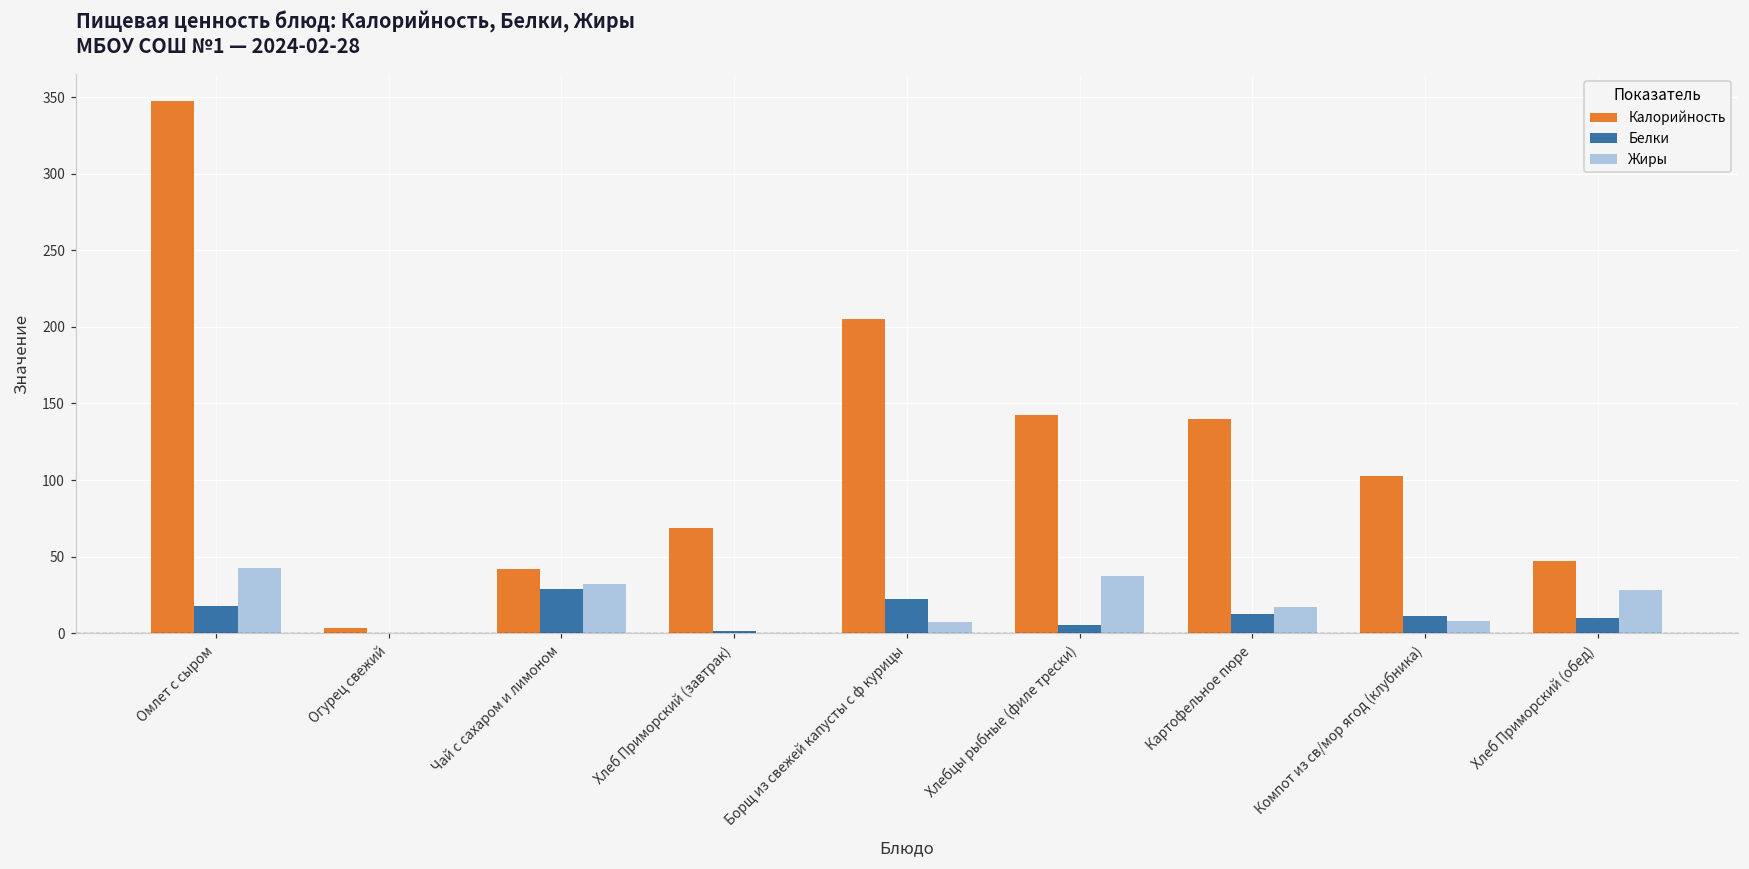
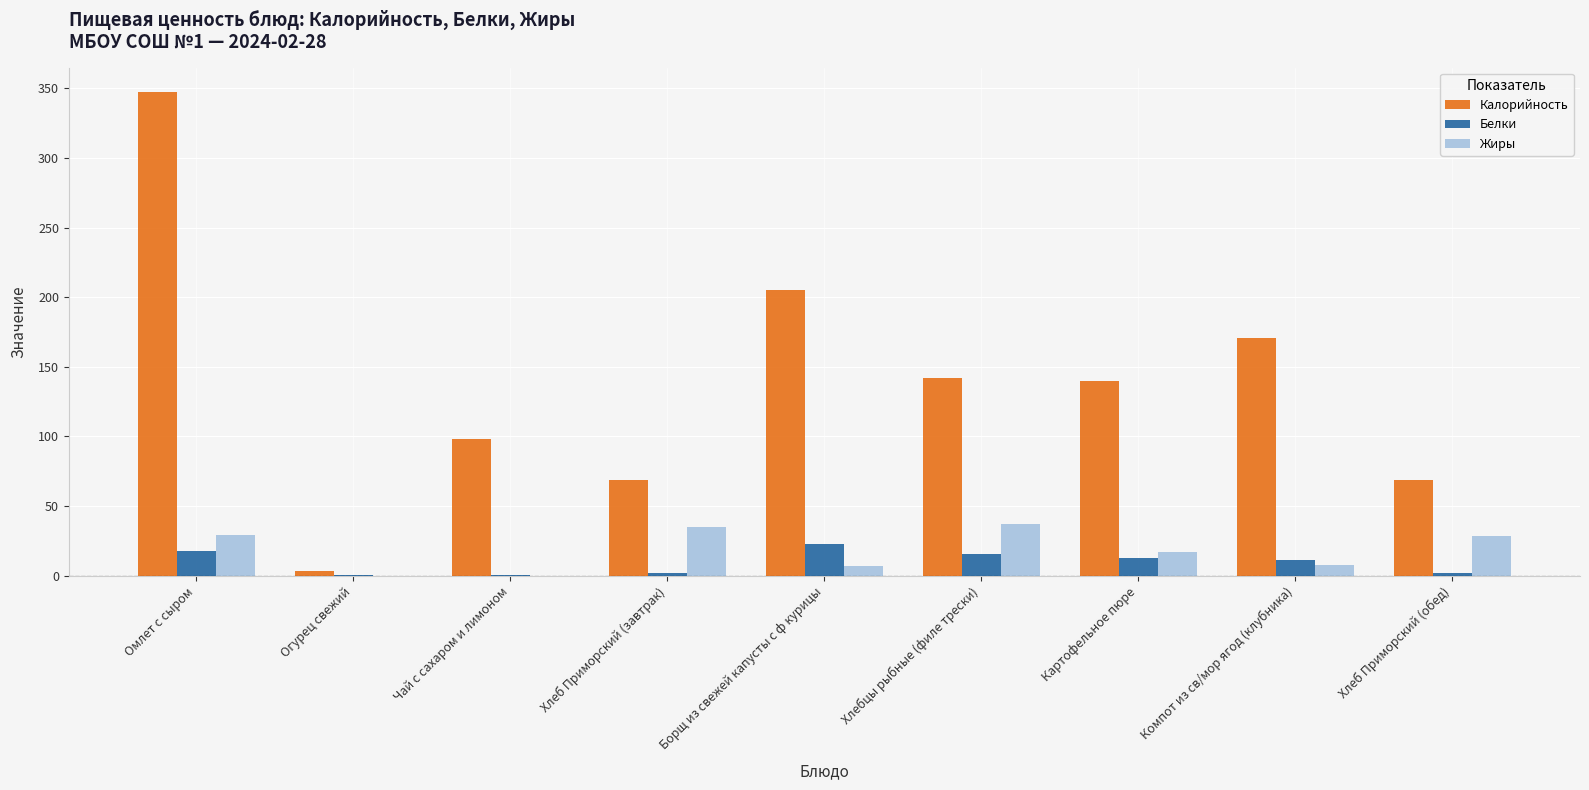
  {
    "Калорийность": {
      "Омлет с сыром": 348,
      "Огурец свежий": 3,
-     "Чай с сахаром и лимоном": 42,
+     "Чай с сахаром и лимоном": 98,
      "Хлеб Приморский (завтрак)": 69,
      "Борщ из свежей капусты с ф курицы": 205,
      "Хлебцы рыбные (филе трески)": 142,
      "Картофельное пюре": 140,
-     "Компот из св/мор ягод (клубника)": 103,
-     "Хлеб Приморский (обед)": 47
+     "Компот из св/мор ягод (клубника)": 171,
+     "Хлеб Приморский (обед)": 69
    },
    "Белки": {
      "Омлет с сыром": 18,
-     "Чай с сахаром и лимоном": 29,
+     "Чай с сахаром и лимоном": 1,
      "Борщ из свежей капусты с ф курицы": 22,
-     "Хлебцы рыбные (филе трески)": 5,
+     "Хлебцы рыбные (филе трески)": 16,
      "Картофельное пюре": 13,
      "Компот из св/мор ягод (клубника)": 11,
-     "Хлеб Приморский (обед)": 10
+     "Хлеб Приморский (обед)": 2
    },
    "Жиры": {
-     "Омлет с сыром": 42,
-     "Чай с сахаром и лимоном": 32,
-     "Хлеб Приморский (завтрак)": 0,
+     "Омлет с сыром": 29,
+     "Чай с сахаром и лимоном": 0,
+     "Хлеб Приморский (завтрак)": 35,
      "Борщ из свежей капусты с ф курицы": 7,
      "Хлебцы рыбные (филе трески)": 37,
      "Картофельное пюре": 17,
      "Компот из св/мор ягод (клубника)": 8,
      "Хлеб Приморский (обед)": 28
    }
  }
